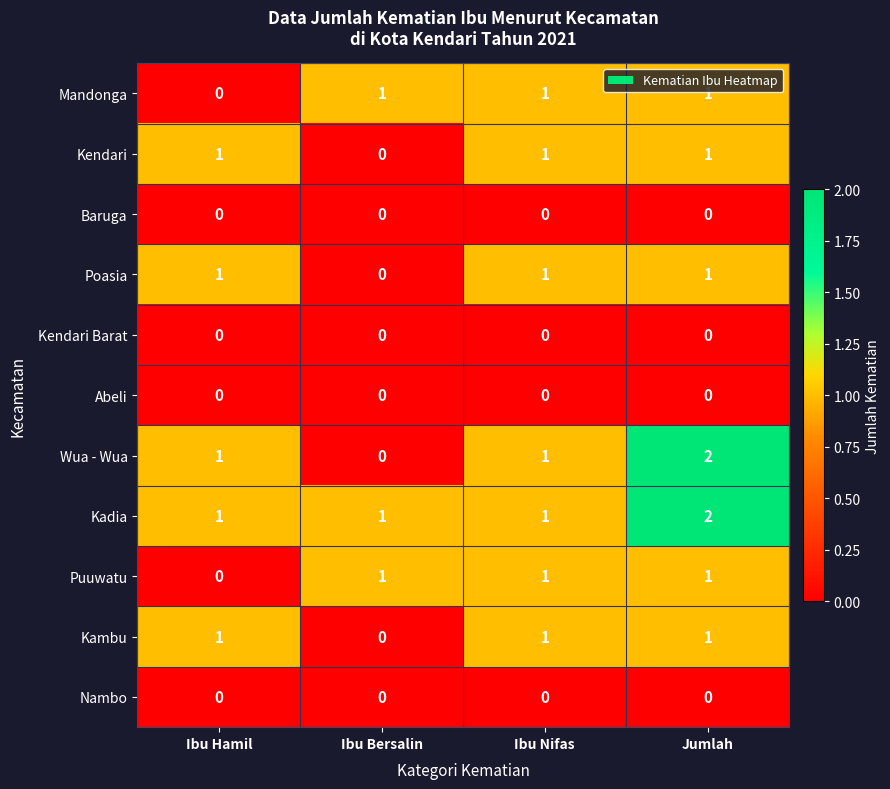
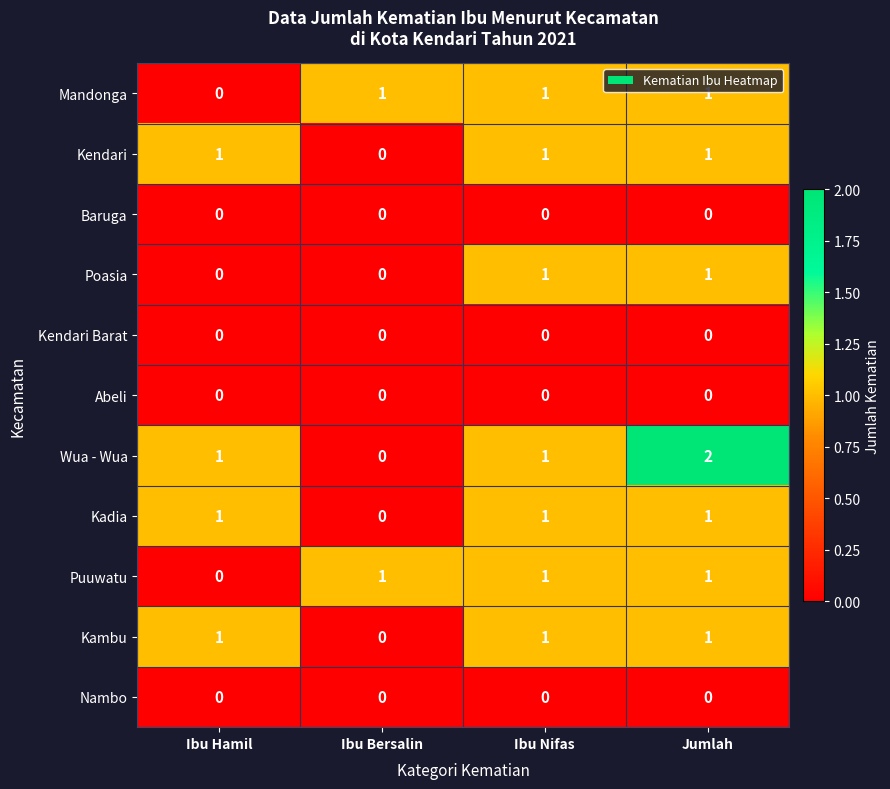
  {
    "Mandonga": {
      "Ibu Hamil": 0,
      "Ibu Bersalin": 1,
      "Ibu Nifas": 1
    },
    "Kendari": {
      "Ibu Hamil": 1,
      "Ibu Bersalin": 0,
      "Ibu Nifas": 1,
      "Jumlah": 1
    },
    "Baruga": {
      "Ibu Hamil": 0,
      "Ibu Bersalin": 0,
      "Ibu Nifas": 0,
      "Jumlah": 0
    },
    "Poasia": {
-     "Ibu Hamil": 1,
+     "Ibu Hamil": 0,
      "Ibu Bersalin": 0,
      "Ibu Nifas": 1,
      "Jumlah": 1
    },
    "Kendari Barat": {
      "Ibu Hamil": 0,
      "Ibu Bersalin": 0,
      "Ibu Nifas": 0,
      "Jumlah": 0
    },
    "Abeli": {
      "Ibu Hamil": 0,
      "Ibu Bersalin": 0,
      "Ibu Nifas": 0,
      "Jumlah": 0
    },
    "Wua - Wua": {
      "Ibu Hamil": 1,
      "Ibu Bersalin": 0,
      "Ibu Nifas": 1,
      "Jumlah": 2
    },
    "Kadia": {
      "Ibu Hamil": 1,
-     "Ibu Bersalin": 1,
+     "Ibu Bersalin": 0,
      "Ibu Nifas": 1,
-     "Jumlah": 2
+     "Jumlah": 1
    },
    "Puuwatu": {
      "Ibu Hamil": 0,
      "Ibu Bersalin": 1,
      "Ibu Nifas": 1,
      "Jumlah": 1
    },
    "Kambu": {
      "Ibu Hamil": 1,
      "Ibu Bersalin": 0,
      "Ibu Nifas": 1,
      "Jumlah": 1
    },
    "Nambo": {
      "Ibu Hamil": 0,
      "Ibu Bersalin": 0,
      "Ibu Nifas": 0,
      "Jumlah": 0
    }
  }
